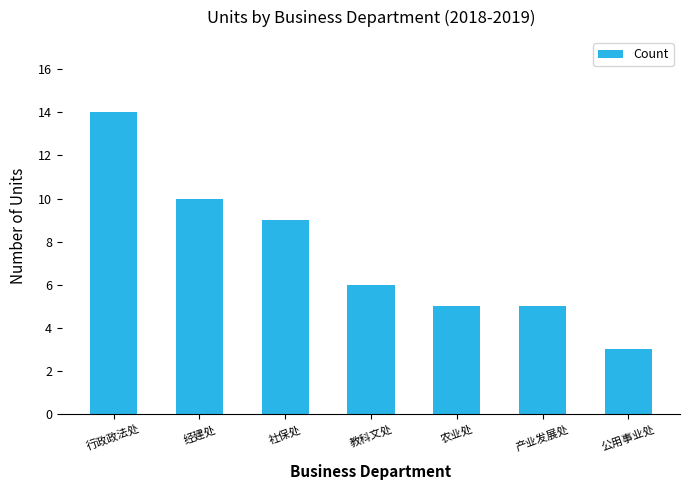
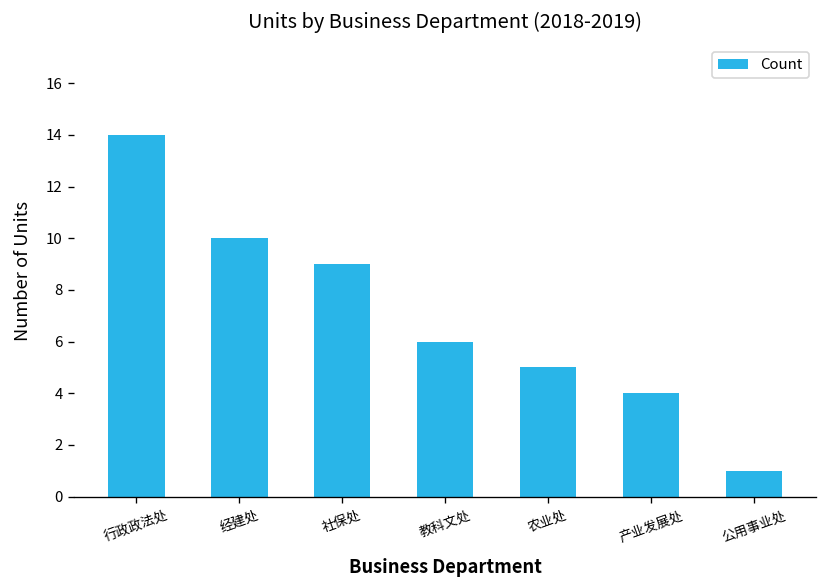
  {
    "行政政法处": 14,
    "经建处": 10,
    "社保处": 9,
    "教科文处": 6,
    "农业处": 5,
-   "产业发展处": 5,
-   "公用事业处": 3
+   "产业发展处": 4,
+   "公用事业处": 1
  }
